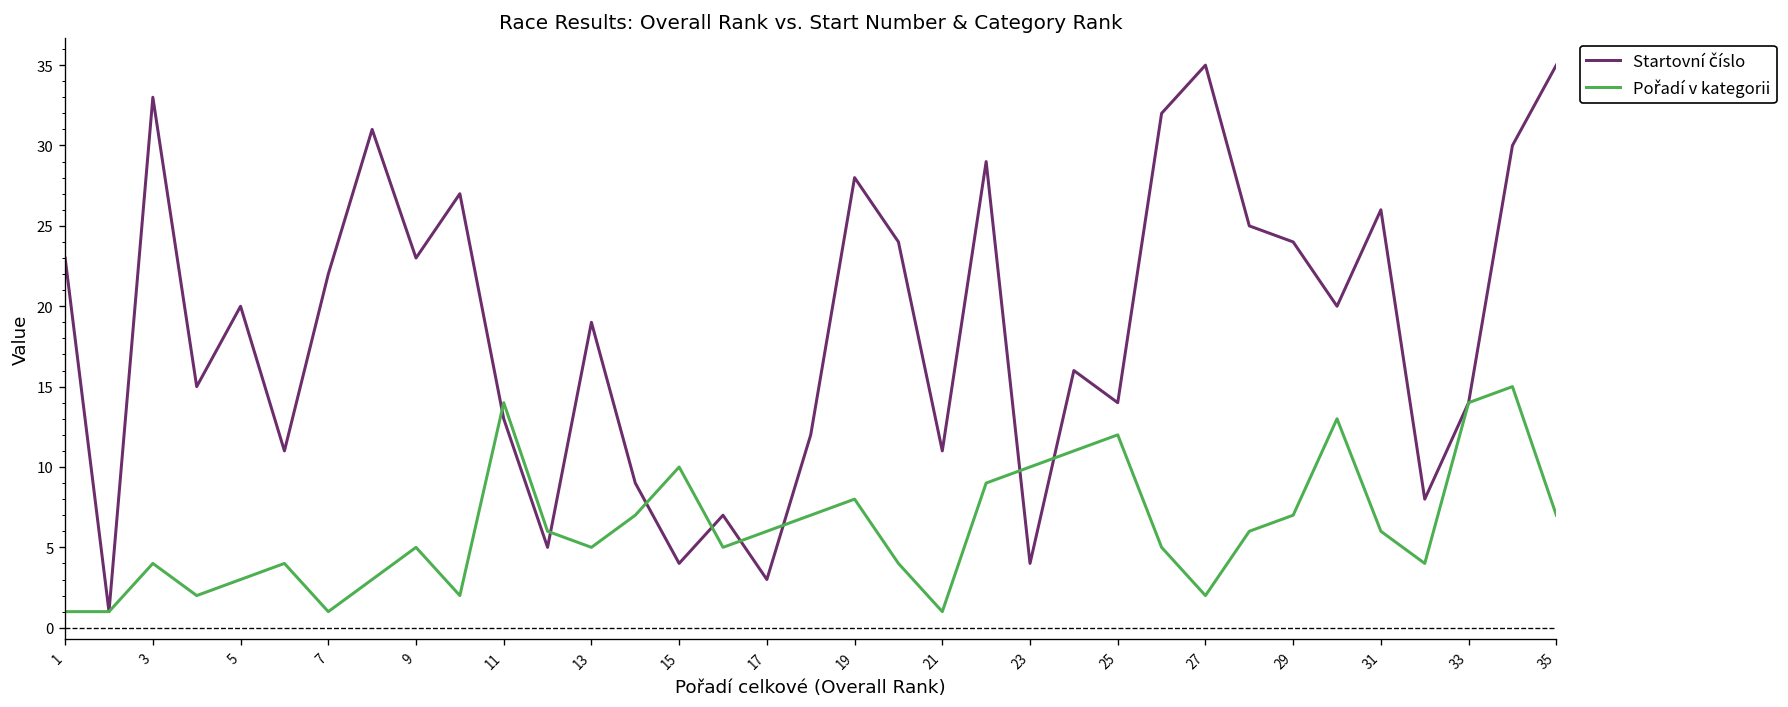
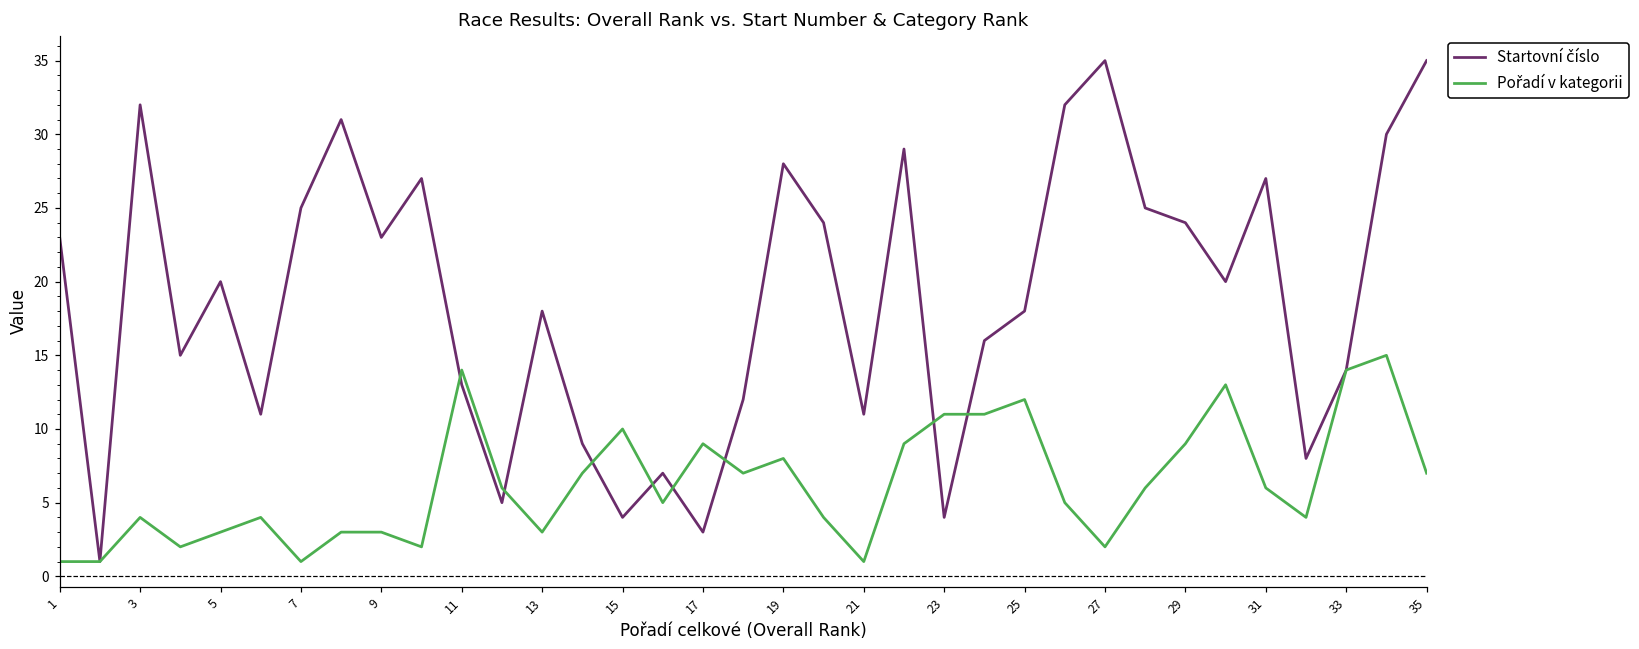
  {
    "Startovní číslo": {
      "1": 23,
-     "3": 33,
+     "3": 32,
      "5": 20,
-     "7": 22,
+     "7": 25,
      "9": 23,
      "11": 13,
-     "13": 19,
+     "13": 18,
      "15": 4,
      "17": 3,
      "19": 28,
      "21": 11,
      "23": 4,
-     "25": 14,
+     "25": 18,
      "27": 35,
      "29": 24,
-     "31": 26,
+     "31": 27,
      "35": 35
    },
    "Pořadí v kategorii": {
      "1": 1,
      "3": 4,
      "5": 3,
      "7": 1,
-     "9": 5,
+     "9": 3,
      "11": 14,
-     "13": 5,
+     "13": 3,
      "15": 10,
-     "17": 6,
+     "17": 9,
      "19": 8,
      "21": 1,
-     "23": 10,
+     "23": 11,
      "25": 12,
      "27": 2,
-     "29": 7,
+     "29": 9,
      "31": 6,
      "35": 7
    }
  }
